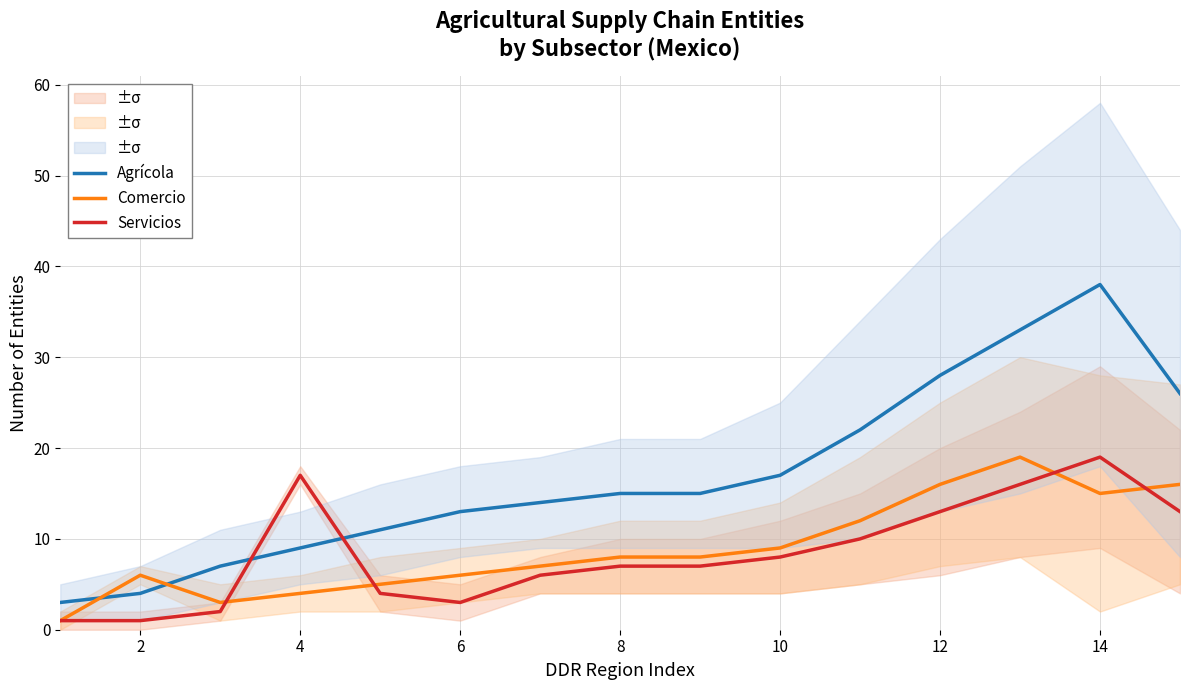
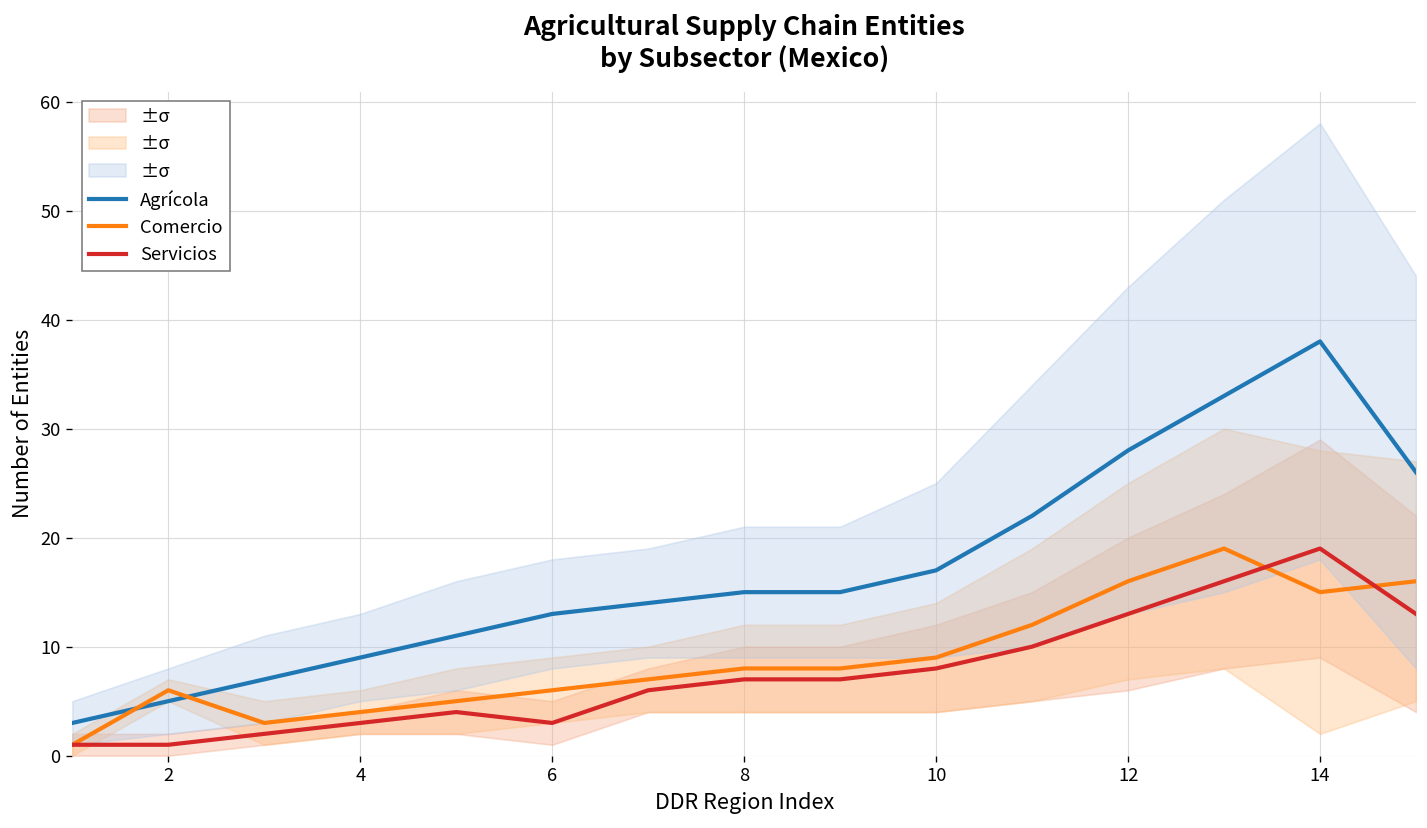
  {
    "Agrícola": {
-     "2": 4,
+     "2": 5,
      "4": 9,
      "6": 13,
      "8": 15,
      "10": 17,
      "12": 28,
      "14": 38
    },
    "Comercio": {
      "2": 6,
      "6": 6,
      "8": 8,
      "10": 9,
      "12": 16,
      "14": 15
    },
    "Servicios": {
      "2": 1,
-     "4": 17,
+     "4": 3,
      "6": 3,
      "8": 7,
      "10": 8,
      "12": 13,
      "14": 19
    }
  }
